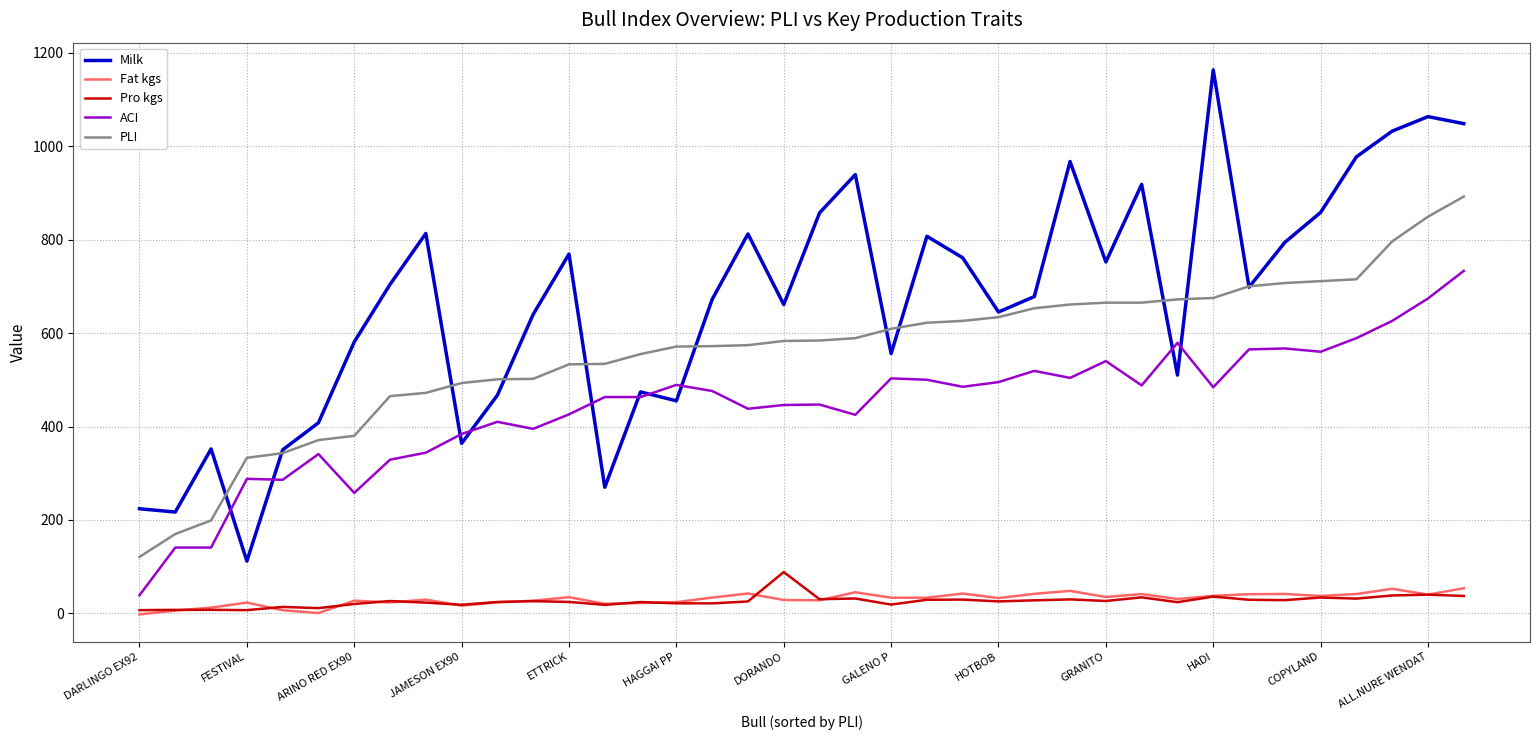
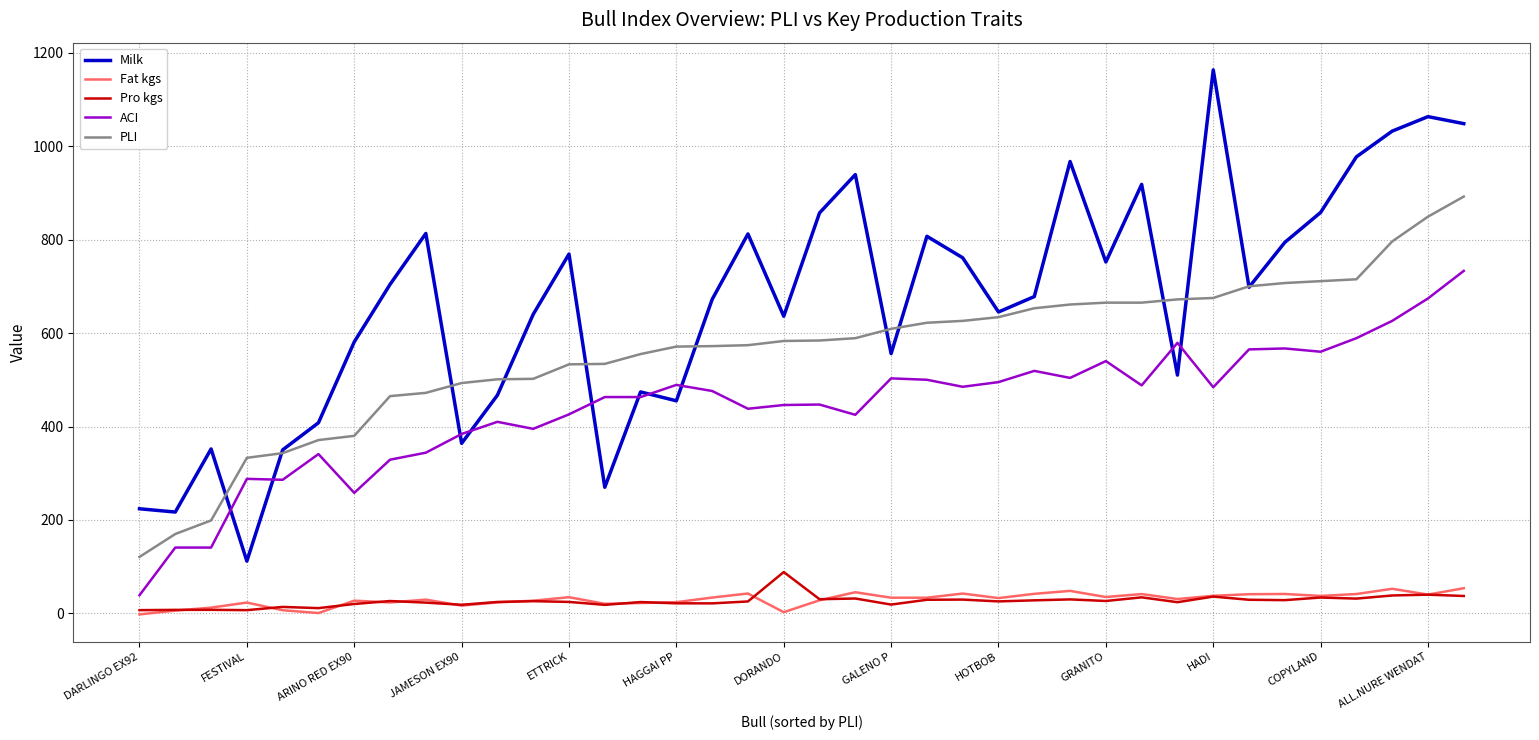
  {
    "Milk": {
-     "DORANDO": 660
+     "DORANDO": 640
    },
    "Fat kgs": {
-     "DORANDO": 30
+     "DORANDO": 0
    },
    "Pro kgs": {
      "DORANDO": 90
    },
    "ACI": {
      "DORANDO": 450
    },
    "PLI": {
      "DORANDO": 580
    }
  }
